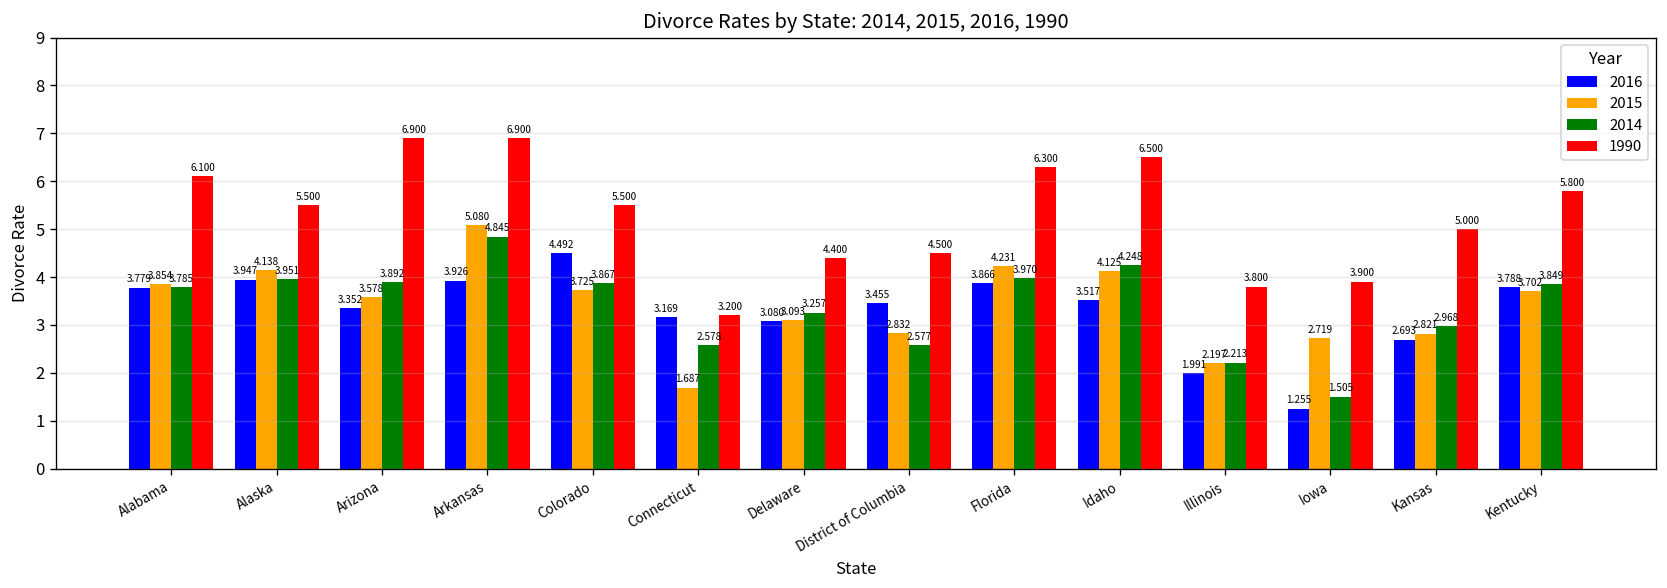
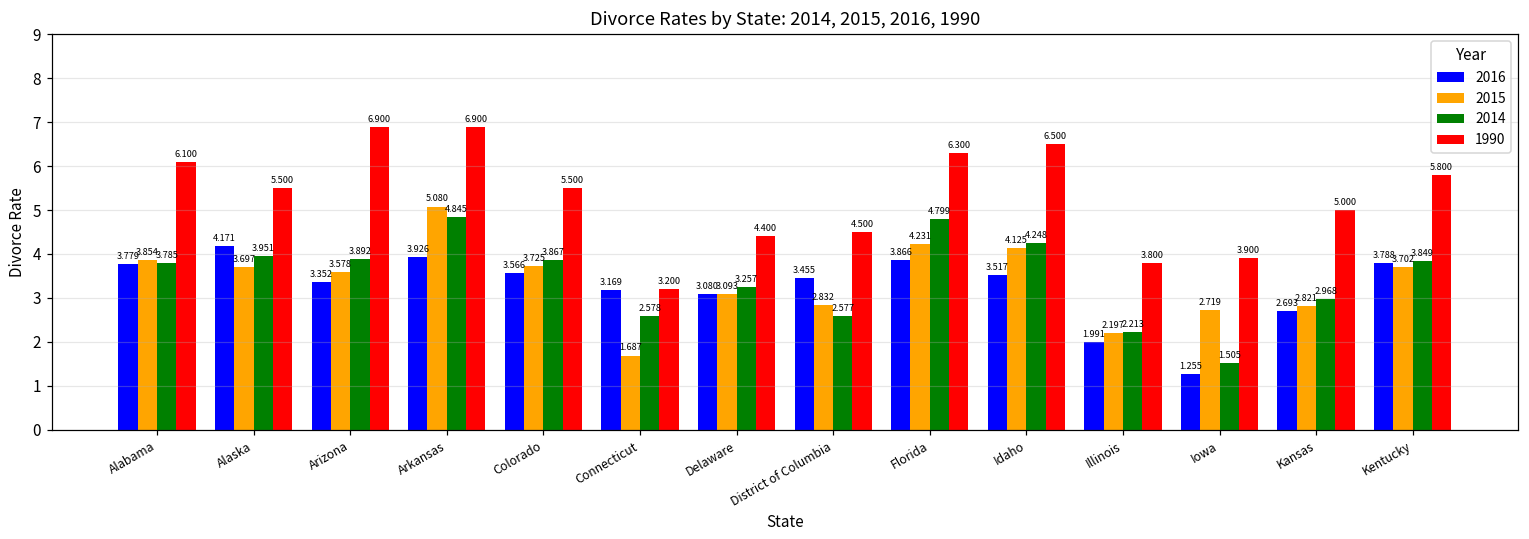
  {
    "2016": {
      "Alabama": 3.779,
-     "Alaska": 3.947,
+     "Alaska": 4.171,
      "Arizona": 3.352,
      "Arkansas": 3.926,
-     "Colorado": 4.492,
+     "Colorado": 3.566,
      "Connecticut": 3.169,
      "Delaware": 3.080,
      "District of Columbia": 3.455,
      "Florida": 3.866,
      "Idaho": 3.517,
      "Illinois": 1.991,
      "Iowa": 1.255,
      "Kansas": 2.693,
      "Kentucky": 3.788
    },
    "2015": {
      "Alabama": 3.854,
-     "Alaska": 4.138,
+     "Alaska": 3.697,
      "Arizona": 3.578,
      "Arkansas": 5.080,
      "Colorado": 3.725,
      "Connecticut": 1.687,
      "Delaware": 3.093,
      "District of Columbia": 2.832,
      "Florida": 4.231,
      "Idaho": 4.125,
      "Illinois": 2.197,
      "Iowa": 2.719,
      "Kansas": 2.821,
      "Kentucky": 3.702
    },
    "2014": {
      "Alabama": 3.785,
      "Alaska": 3.951,
      "Arizona": 3.892,
      "Arkansas": 4.845,
      "Colorado": 3.867,
      "Connecticut": 2.578,
      "Delaware": 3.257,
      "District of Columbia": 2.577,
-     "Florida": 3.970,
+     "Florida": 4.799,
      "Idaho": 4.248,
      "Iowa": 1.505,
      "Kansas": 2.968,
      "Kentucky": 3.849
    },
    "1990": {
      "Alabama": 6.100,
      "Alaska": 5.500,
      "Arizona": 6.900,
      "Arkansas": 6.900,
      "Colorado": 5.500,
      "Connecticut": 3.200,
      "Delaware": 4.400,
      "District of Columbia": 4.500,
      "Florida": 6.300,
      "Idaho": 6.500,
      "Illinois": 3.800,
      "Iowa": 3.900,
      "Kansas": 5.000,
      "Kentucky": 5.800
    }
  }
